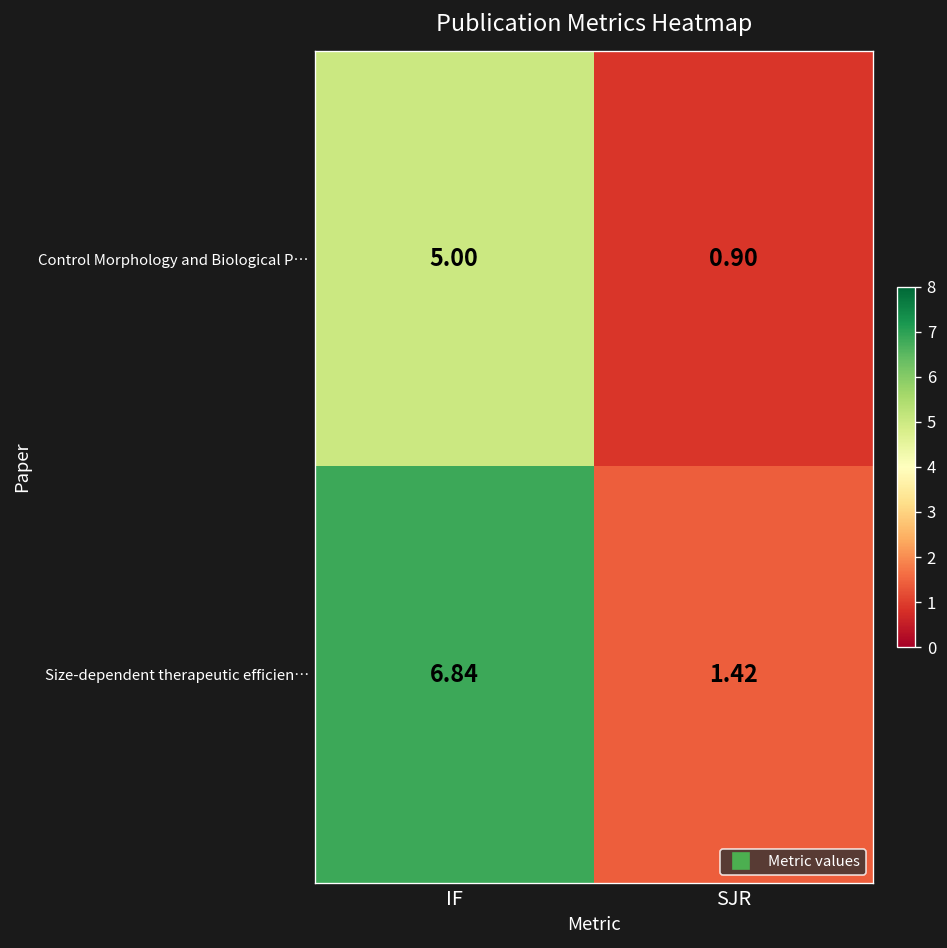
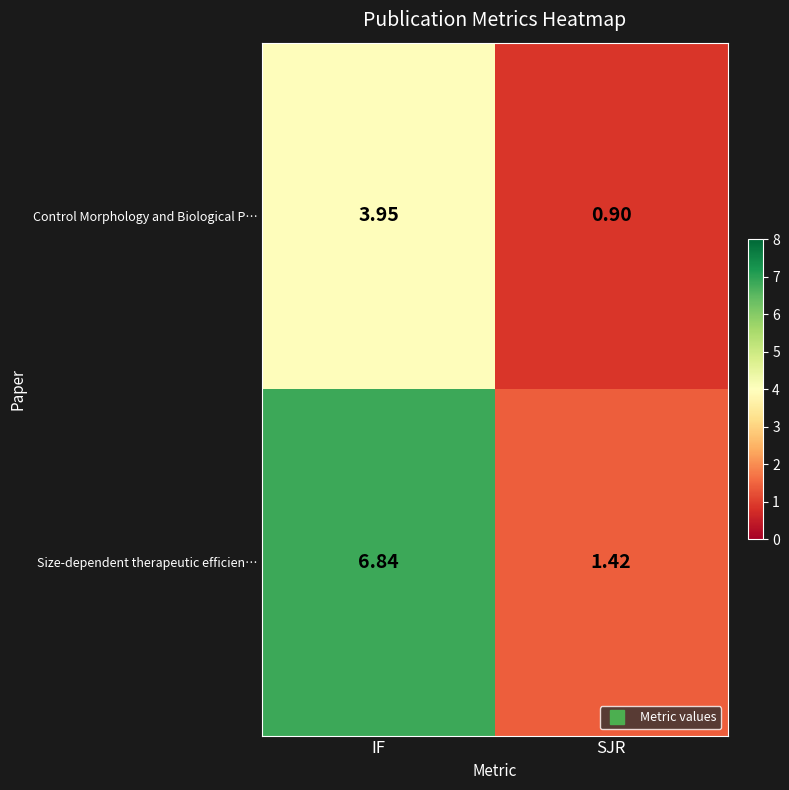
  {
    "Control Morphology and Biological P…": {
-     "IF": 5.00,
+     "IF": 3.95,
      "SJR": 0.90
    },
    "Size-dependent therapeutic efficien…": {
      "IF": 6.84,
      "SJR": 1.42
    }
  }
